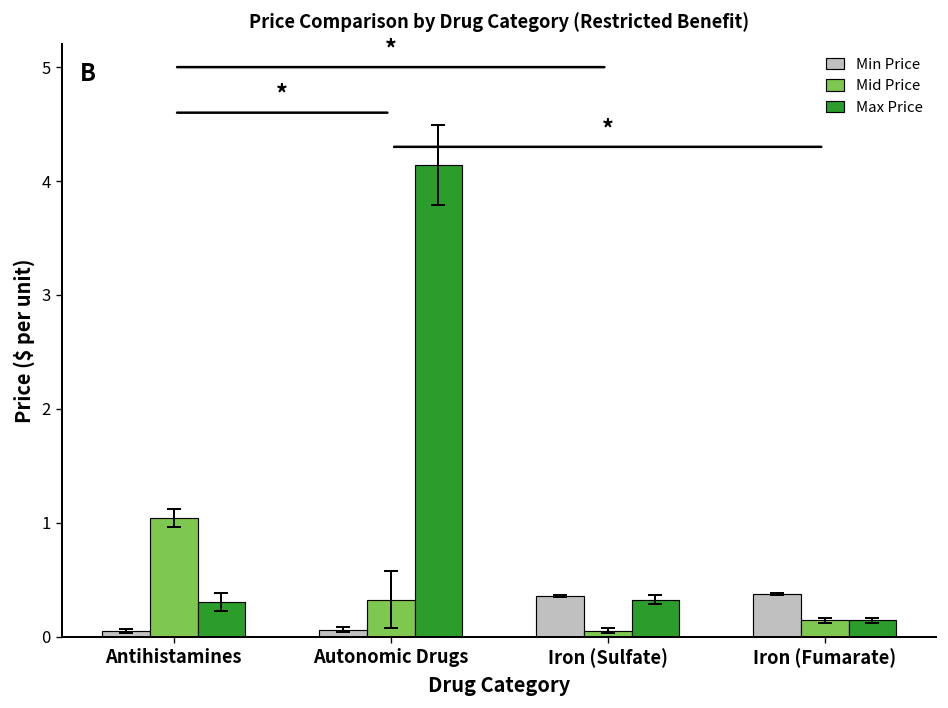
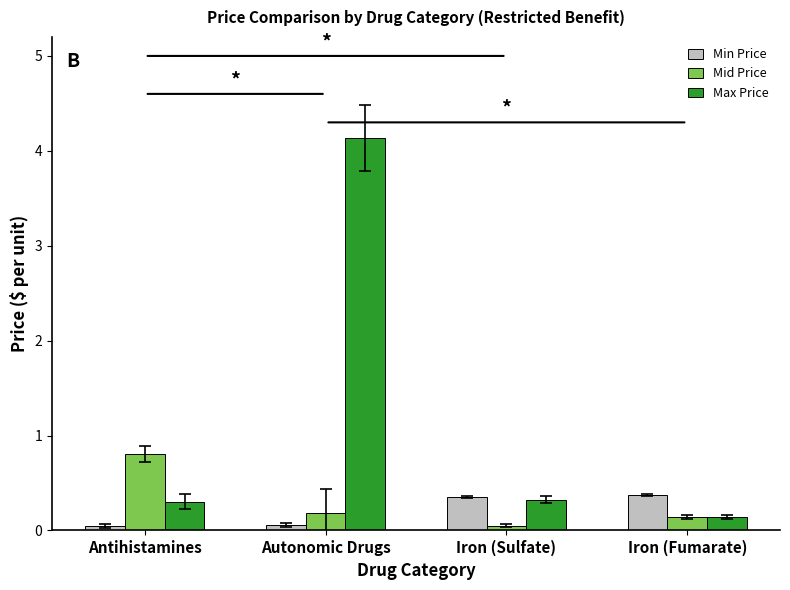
  {
    "Min Price": {
      "Antihistamines": 0.0,
      "Autonomic Drugs": 0.1,
      "Iron (Sulfate)": 0.4,
      "Iron (Fumarate)": 0.4
    },
    "Mid Price": {
-     "Antihistamines": 1.0,
-     "Autonomic Drugs": 0.3,
+     "Antihistamines": 0.8,
+     "Autonomic Drugs": 0.2,
      "Iron (Sulfate)": 0.1,
      "Iron (Fumarate)": 0.1
    },
    "Max Price": {
      "Antihistamines": 0.3,
      "Autonomic Drugs": 4.1,
      "Iron (Sulfate)": 0.3,
      "Iron (Fumarate)": 0.1
    }
  }
